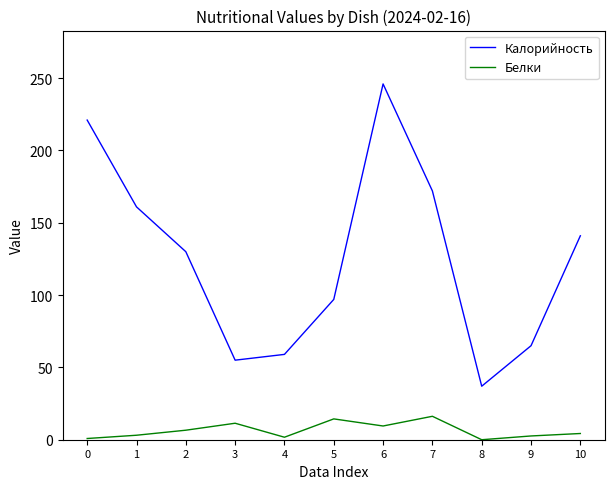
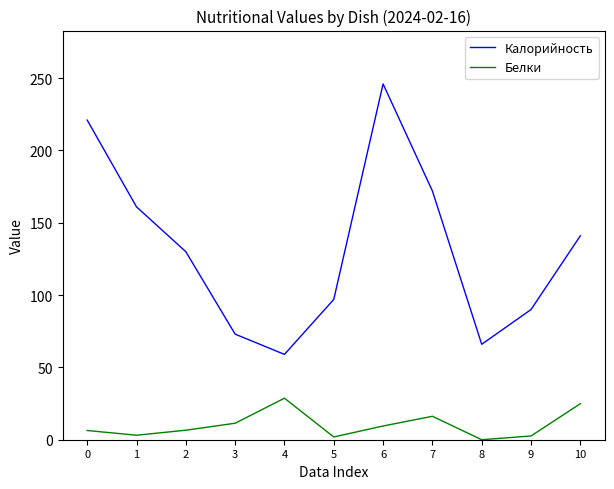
  {
    "Калорийность": {
      "0": 221,
      "1": 161,
      "2": 130,
-     "3": 55,
+     "3": 73,
      "4": 59,
      "5": 97,
      "6": 246,
      "7": 172,
-     "8": 37,
-     "9": 65,
+     "8": 66,
+     "9": 90,
      "10": 141
    },
    "Белки": {
-     "0": 1,
+     "0": 6,
      "1": 3,
      "2": 7,
      "3": 11,
-     "4": 2,
-     "5": 14,
+     "4": 29,
+     "5": 2,
      "6": 9,
      "7": 16,
      "8": 0,
      "9": 3,
-     "10": 4
+     "10": 25
    }
  }
